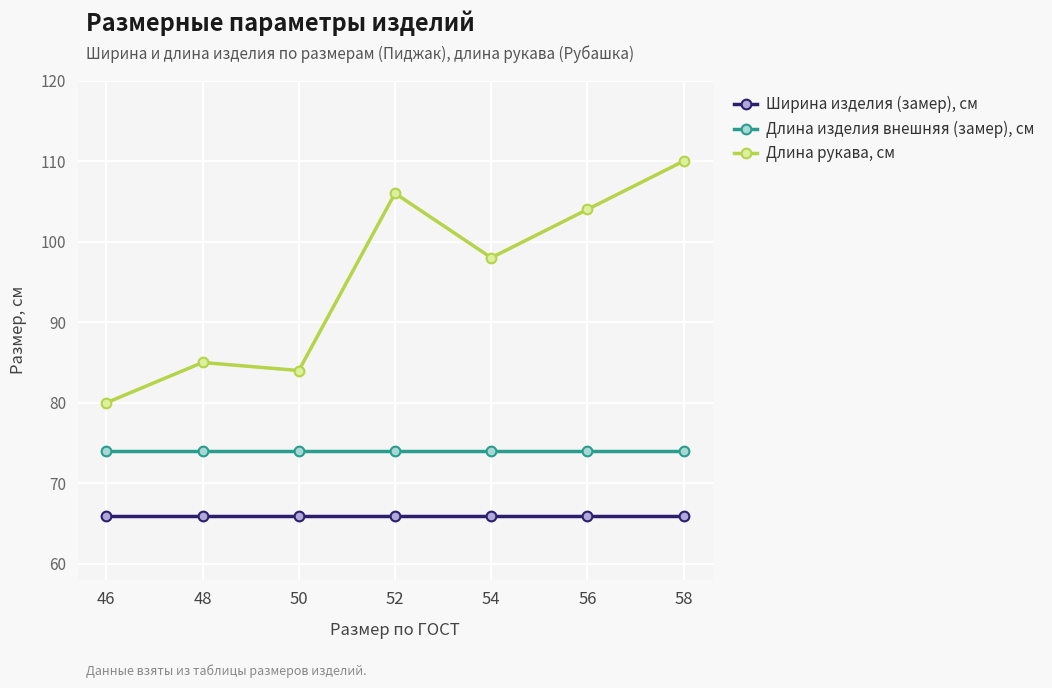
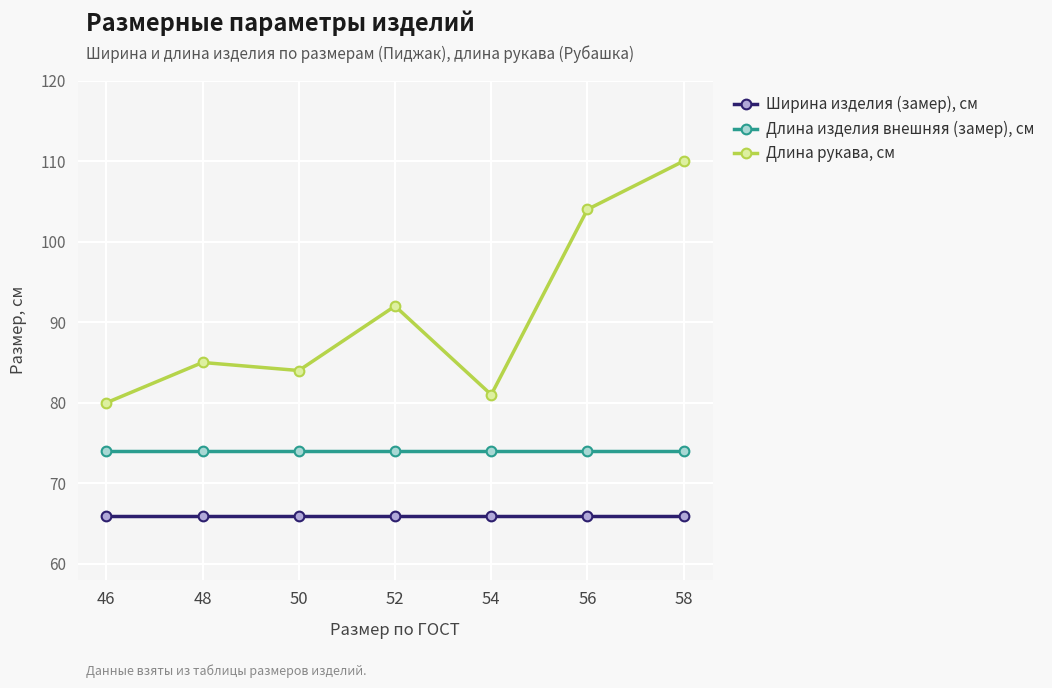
  {
    "Ширина изделия (замер), см": {
      "46": 66,
      "48": 66,
      "50": 66,
      "52": 66,
      "54": 66,
      "56": 66,
      "58": 66
    },
    "Длина изделия внешняя (замер), см": {
      "46": 74,
      "48": 74,
      "50": 74,
      "52": 74,
      "54": 74,
      "56": 74,
      "58": 74
    },
    "Длина рукава, см": {
      "46": 80,
      "48": 85,
      "50": 84,
-     "52": 106,
-     "54": 98,
+     "52": 92,
+     "54": 81,
      "56": 104,
      "58": 110
    }
  }
